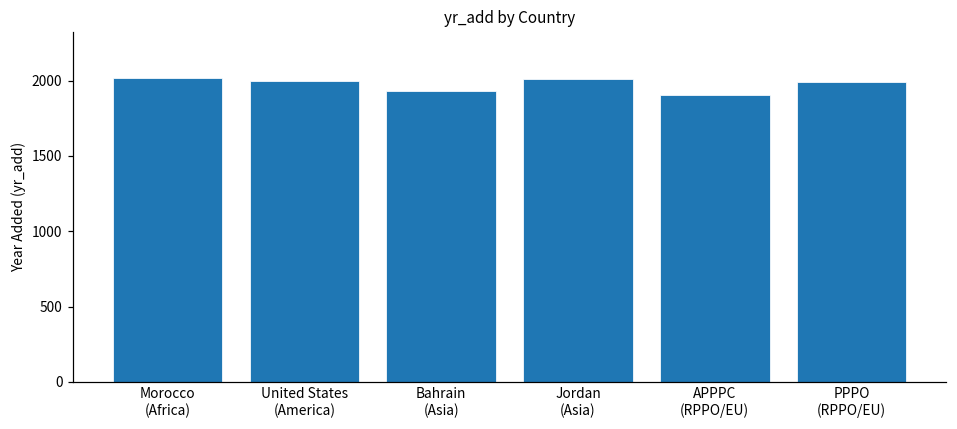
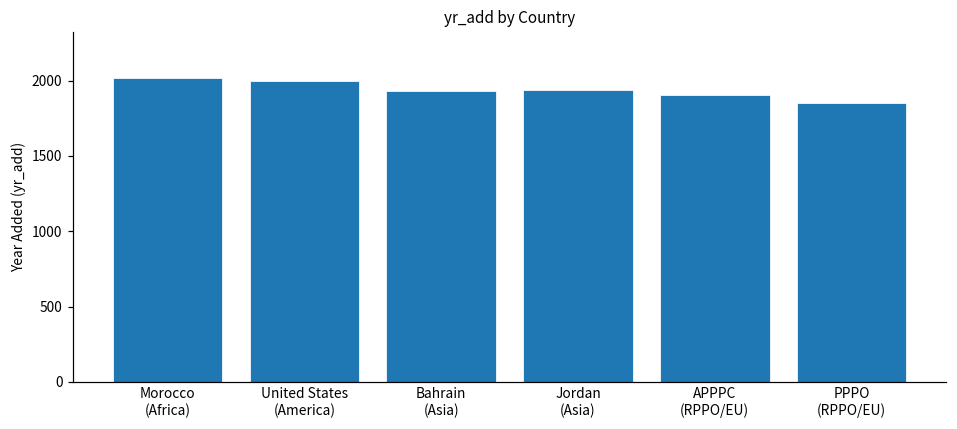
  {
    "Morocco (Africa)": 2020,
    "United States (America)": 2000,
    "Bahrain (Asia)": 1930,
-   "Jordan (Asia)": 2010,
+   "Jordan (Asia)": 1940,
    "APPPC (RPPO/EU)": 1910,
-   "PPPO (RPPO/EU)": 1990
+   "PPPO (RPPO/EU)": 1850
  }
